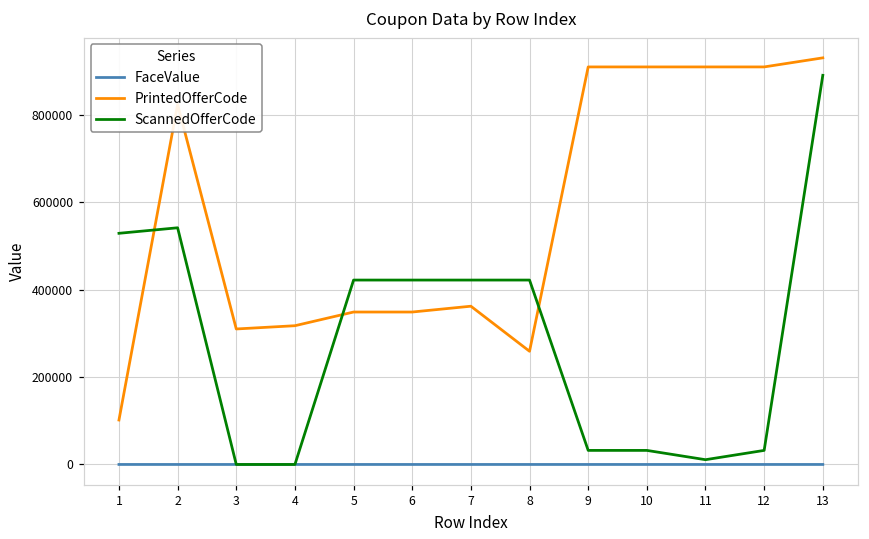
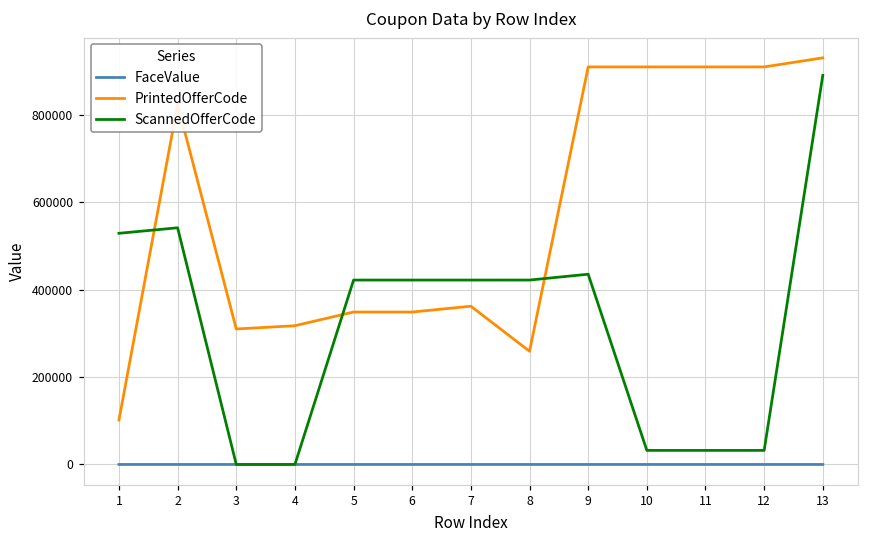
  {
    "FaceValue": {
      "1": 0,
      "2": 0,
      "5": 0,
      "6": 0,
      "7": 0,
      "8": 0,
      "9": 0,
      "10": 0,
      "11": 0,
      "12": 0,
      "13": 0
    },
    "PrintedOfferCode": {
      "1": 100000,
      "3": 310000,
      "4": 320000,
      "5": 350000,
      "6": 350000,
      "7": 360000,
      "8": 260000,
      "9": 910000,
      "10": 910000,
      "11": 910000,
      "12": 910000,
      "13": 930000
    },
    "ScannedOfferCode": {
      "1": 530000,
      "2": 540000,
      "5": 420000,
      "6": 420000,
      "7": 420000,
      "8": 420000,
-     "9": 30000,
+     "9": 440000,
      "10": 30000,
-     "11": 10000,
+     "11": 30000,
      "12": 30000,
      "13": 890000
    }
  }
